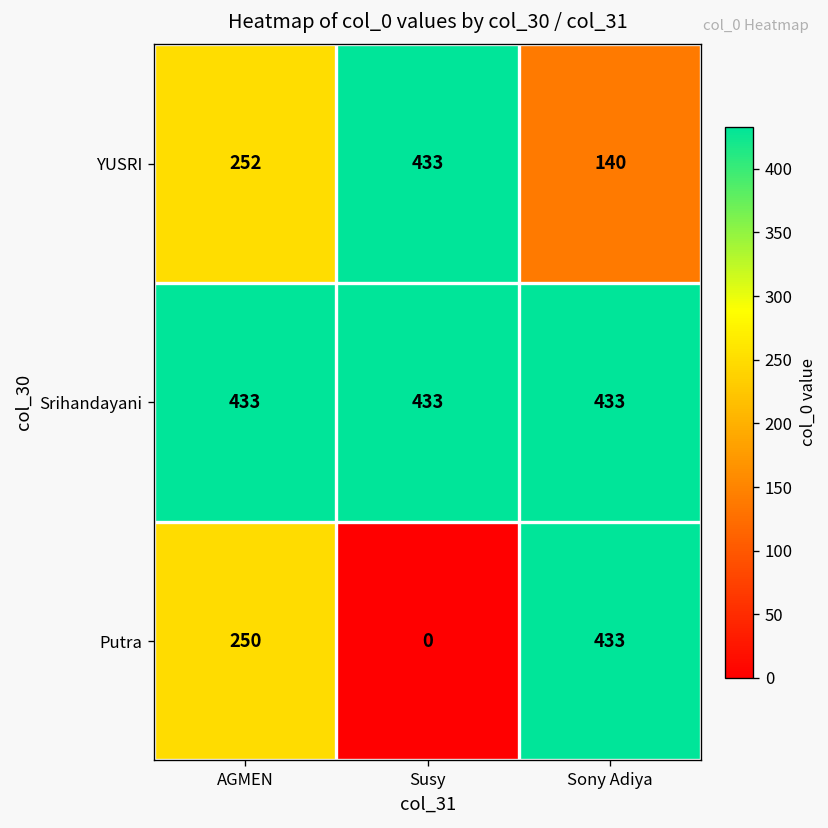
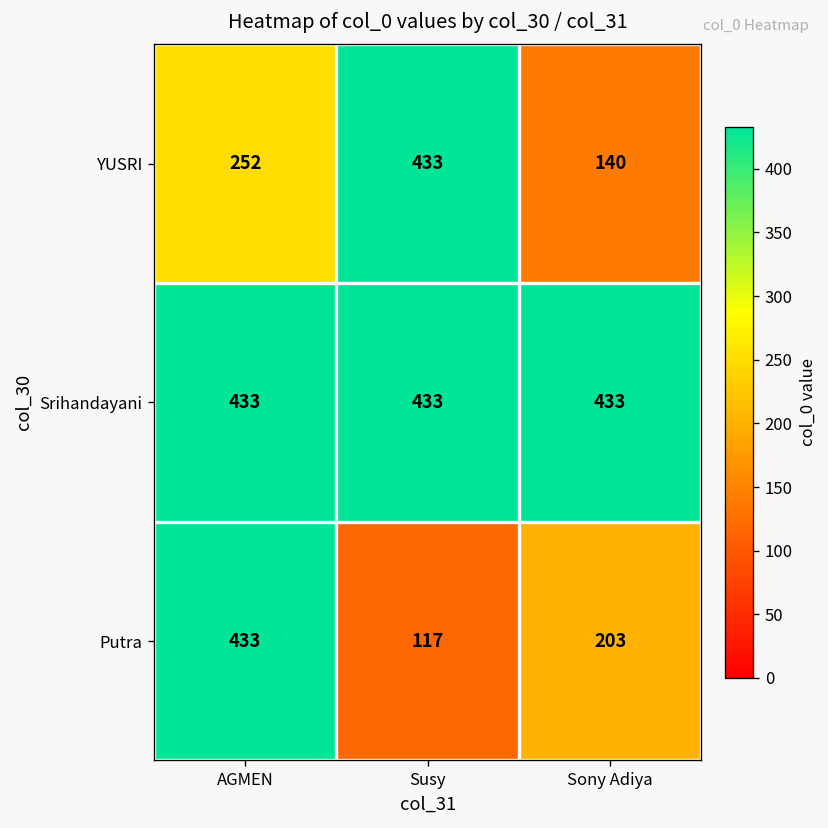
  {
    "YUSRI": {
      "AGMEN": 252,
      "Susy": 433,
      "Sony Adiya": 140
    },
    "Srihandayani": {
      "AGMEN": 433,
      "Susy": 433,
      "Sony Adiya": 433
    },
    "Putra": {
-     "AGMEN": 250,
-     "Susy": 0,
-     "Sony Adiya": 433
+     "AGMEN": 433,
+     "Susy": 117,
+     "Sony Adiya": 203
    }
  }
